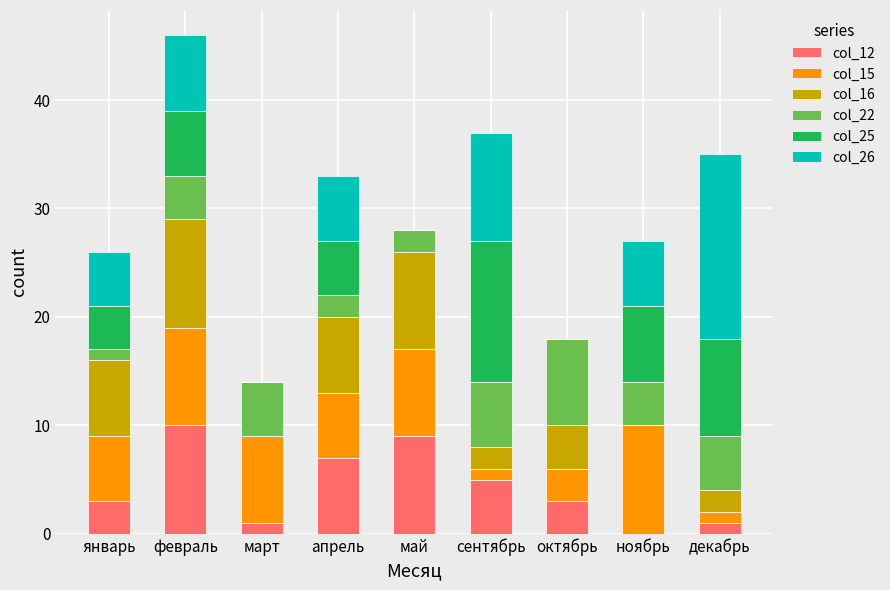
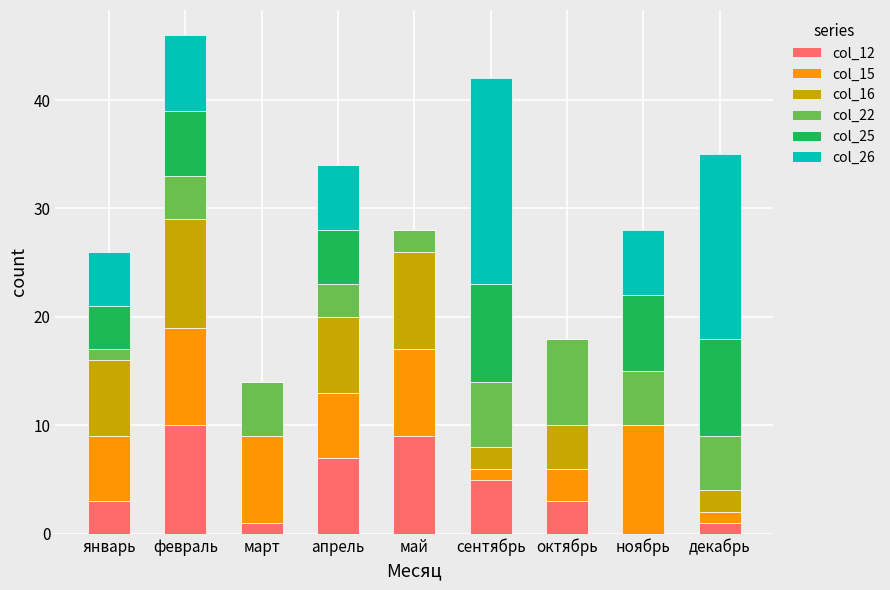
  {
    "col_12": {
      "январь": 3,
      "февраль": 10,
      "март": 1,
      "апрель": 7,
      "май": 9,
      "сентябрь": 5,
      "октябрь": 3,
      "ноябрь": 0,
      "декабрь": 1
    },
    "col_22": {
      "январь": 1,
      "февраль": 4,
      "март": 5,
-     "апрель": 2,
+     "апрель": 3,
      "май": 2,
      "сентябрь": 6,
      "октябрь": 8,
-     "ноябрь": 4,
+     "ноябрь": 5,
      "декабрь": 5
    },
    "col_25": {
      "январь": 4,
      "февраль": 6,
      "март": 0,
      "апрель": 5,
      "май": 0,
-     "сентябрь": 13,
+     "сентябрь": 9,
      "октябрь": 0,
      "ноябрь": 7,
      "декабрь": 9
    },
    "col_26": {
      "январь": 5,
      "февраль": 7,
      "март": 0,
      "апрель": 6,
      "май": 0,
-     "сентябрь": 10,
+     "сентябрь": 19,
      "октябрь": 0,
      "ноябрь": 6,
      "декабрь": 17
    }
  }
